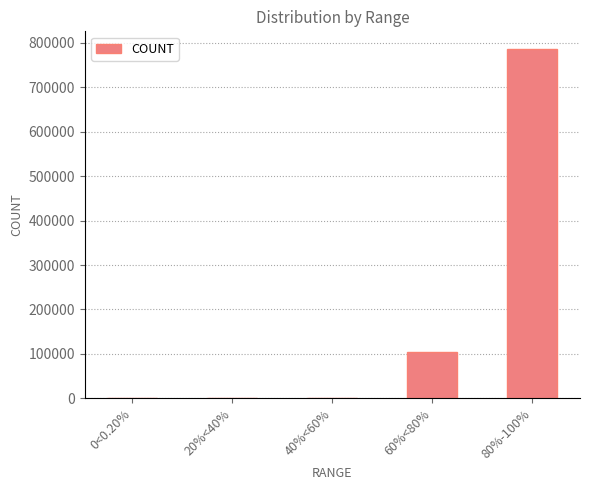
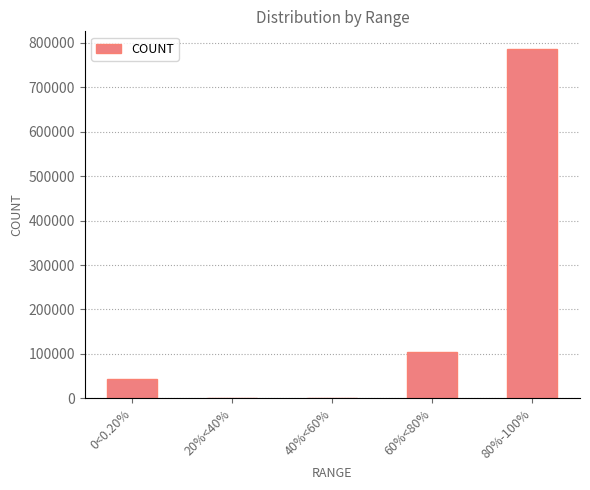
  {
-   "0<0.20%": 0,
+   "0<0.20%": 40000,
    "60%<80%": 100000,
    "80%-100%": 790000
  }
